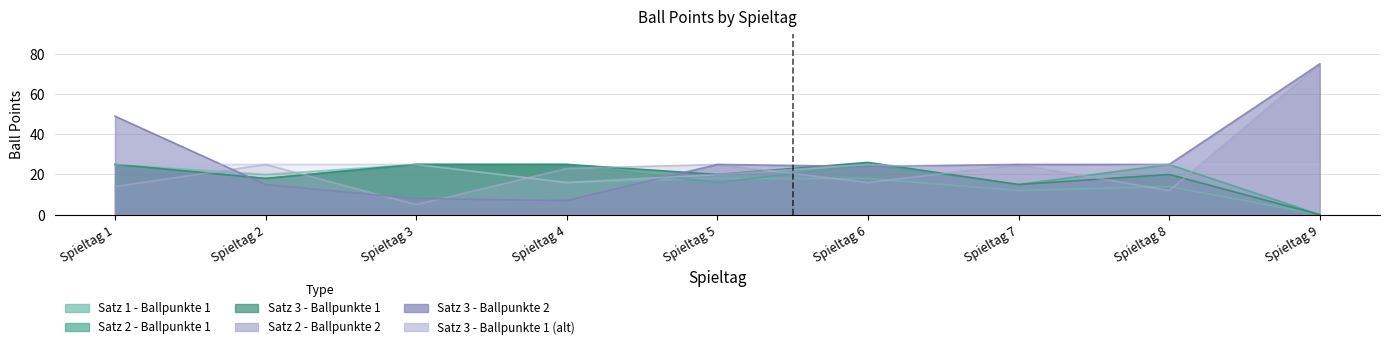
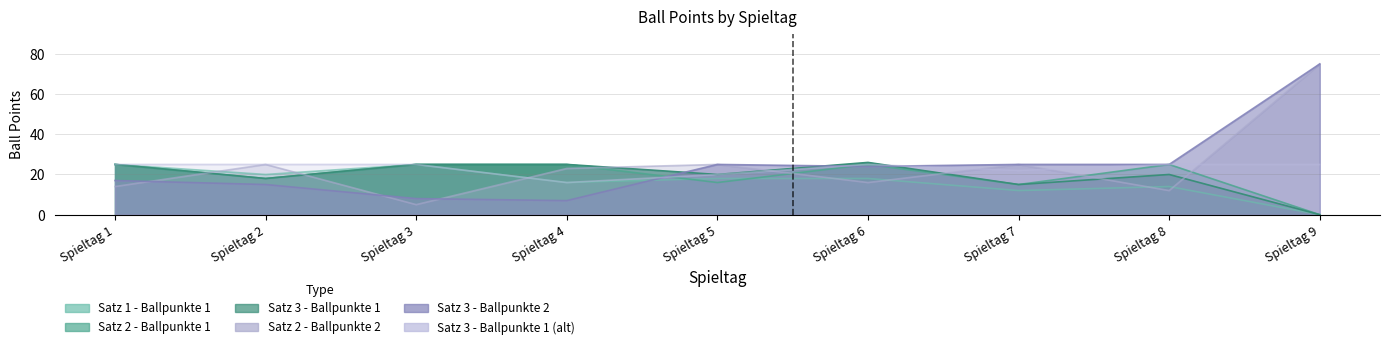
  {
    "Satz 3 - Ballpunkte 2": {
-     "Spieltag 1": 49,
+     "Spieltag 1": 17,
      "Spieltag 2": 15,
      "Spieltag 3": 8,
      "Spieltag 4": 7
    }
  }
